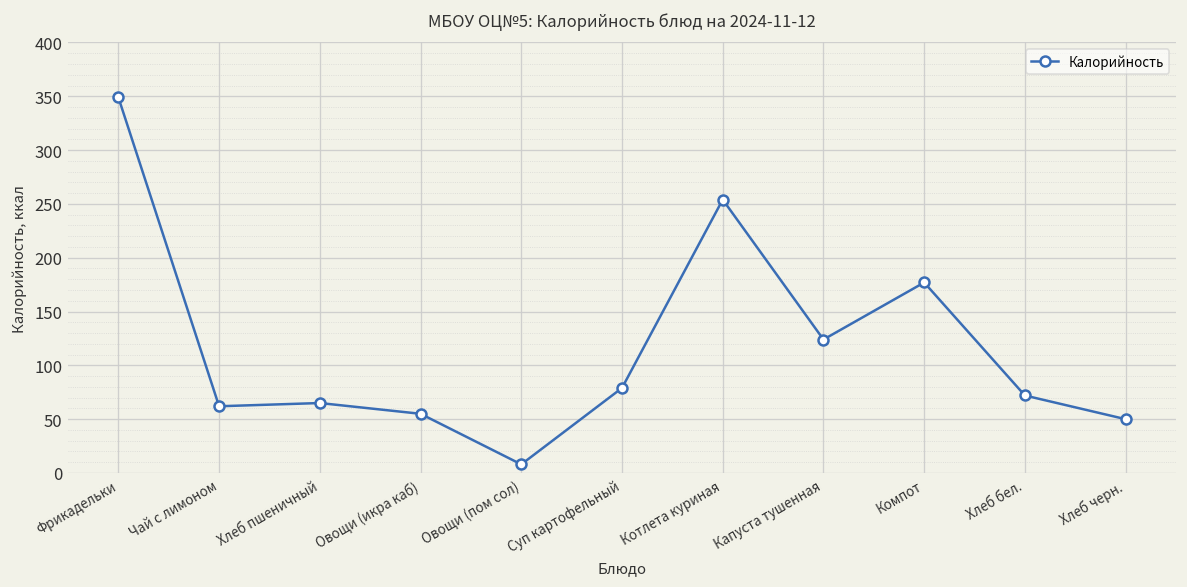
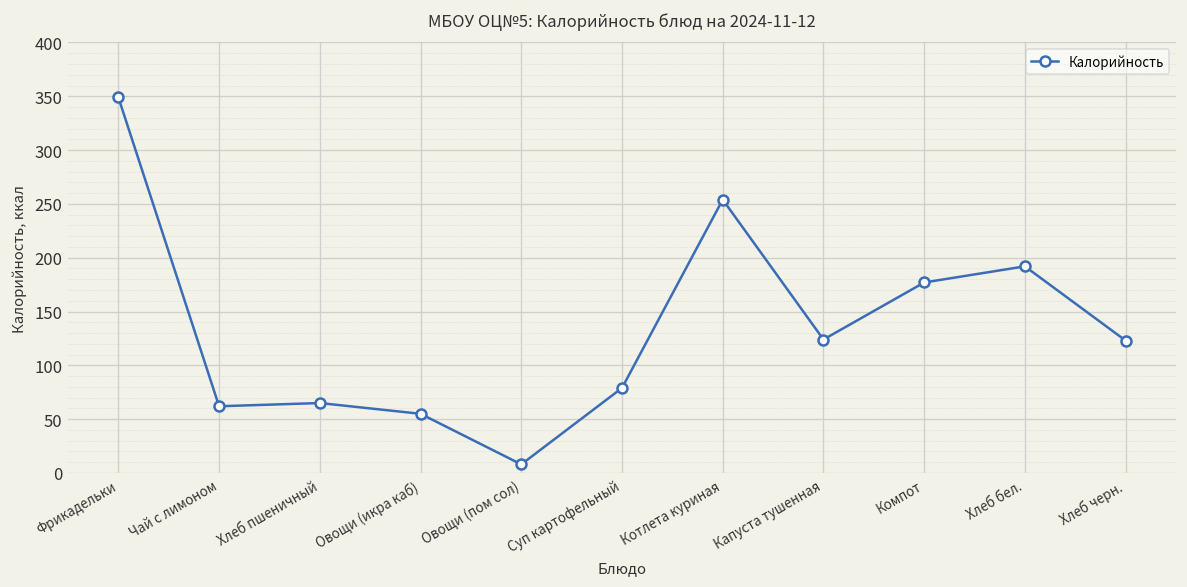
  {
    "Фрикадельки": 350,
    "Чай с лимоном": 60,
    "Хлеб пшеничный": 70,
    "Овощи (икра каб)": 60,
    "Овощи (пом сол)": 10,
    "Суп картофельный": 80,
    "Котлета куриная": 250,
    "Капуста тушенная": 120,
    "Компот": 180,
-   "Хлеб бел.": 70,
-   "Хлеб черн.": 50
+   "Хлеб бел.": 190,
+   "Хлеб черн.": 120
  }
